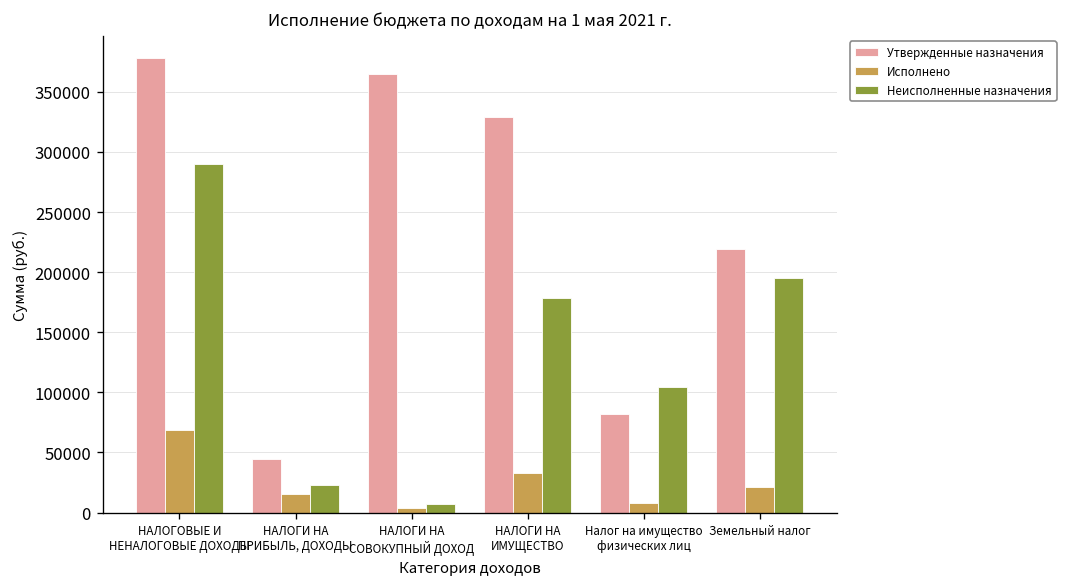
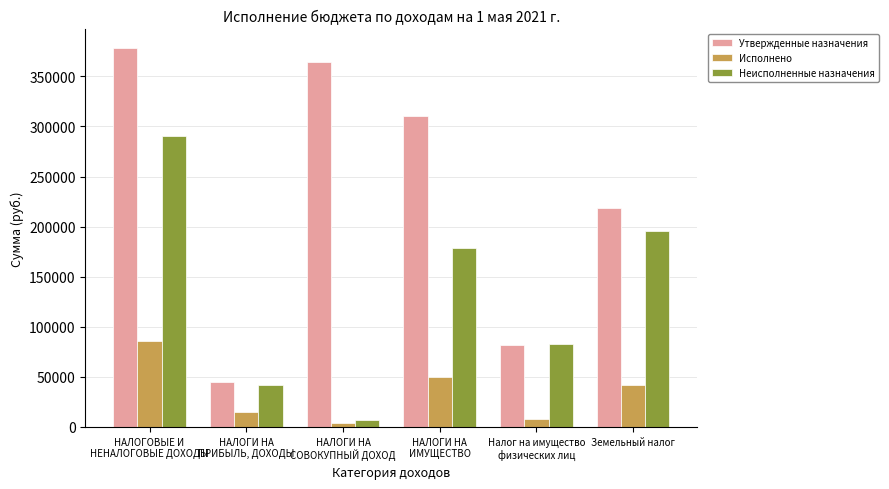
  {
    "Утвержденные назначения": {
      "НАЛОГОВЫЕ И НЕНАЛОГОВЫЕ ДОХОДЫ": 378000,
      "НАЛОГИ НА ПРИБЫЛЬ, ДОХОДЫ": 45000,
      "НАЛОГИ НА СОВОКУПНЫЙ ДОХОД": 365000,
-     "НАЛОГИ НА ИМУЩЕСТВО": 329000,
+     "НАЛОГИ НА ИМУЩЕСТВО": 310000,
      "Налог на имущество физических лиц": 82000,
      "Земельный налог": 219000
    },
    "Исполнено": {
-     "НАЛОГОВЫЕ И НЕНАЛОГОВЫЕ ДОХОДЫ": 69000,
+     "НАЛОГОВЫЕ И НЕНАЛОГОВЫЕ ДОХОДЫ": 86000,
      "НАЛОГИ НА ПРИБЫЛЬ, ДОХОДЫ": 15000,
      "НАЛОГИ НА СОВОКУПНЫЙ ДОХОД": 4000,
-     "НАЛОГИ НА ИМУЩЕСТВО": 33000,
+     "НАЛОГИ НА ИМУЩЕСТВО": 50000,
      "Налог на имущество физических лиц": 8000,
-     "Земельный налог": 22000
+     "Земельный налог": 42000
    },
    "Неисполненные назначения": {
      "НАЛОГОВЫЕ И НЕНАЛОГОВЫЕ ДОХОДЫ": 290000,
-     "НАЛОГИ НА ПРИБЫЛЬ, ДОХОДЫ": 23000,
+     "НАЛОГИ НА ПРИБЫЛЬ, ДОХОДЫ": 42000,
      "НАЛОГИ НА СОВОКУПНЫЙ ДОХОД": 7000,
      "НАЛОГИ НА ИМУЩЕСТВО": 179000,
-     "Налог на имущество физических лиц": 105000,
+     "Налог на имущество физических лиц": 83000,
      "Земельный налог": 195000
    }
  }
